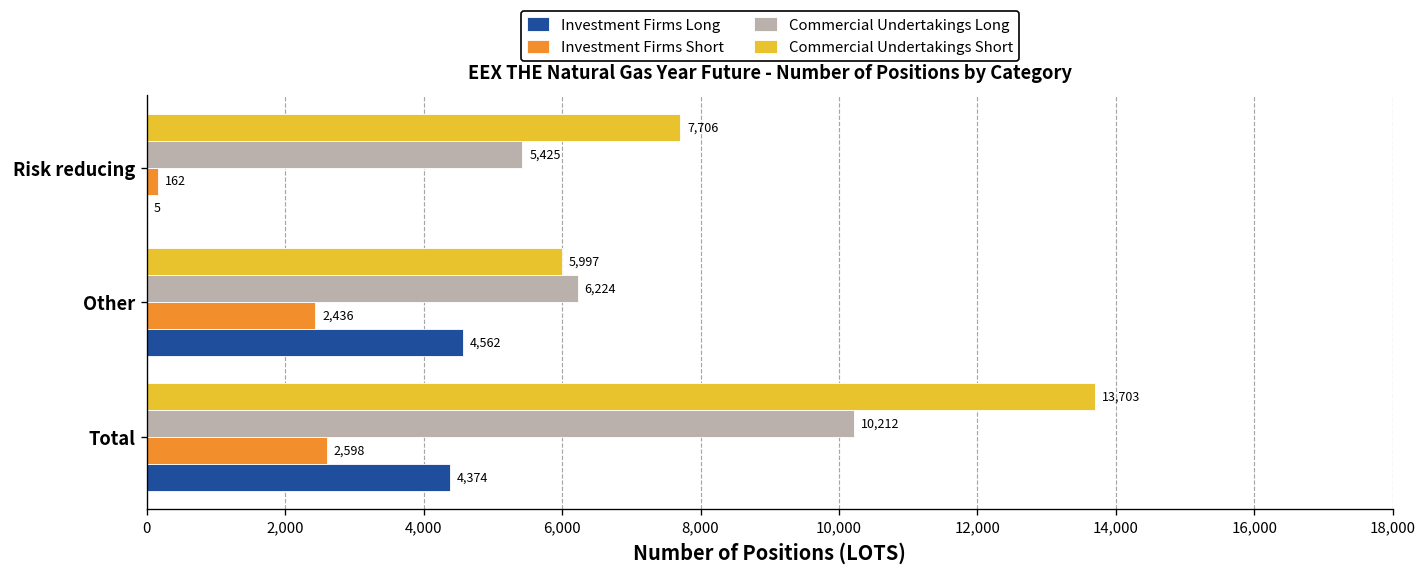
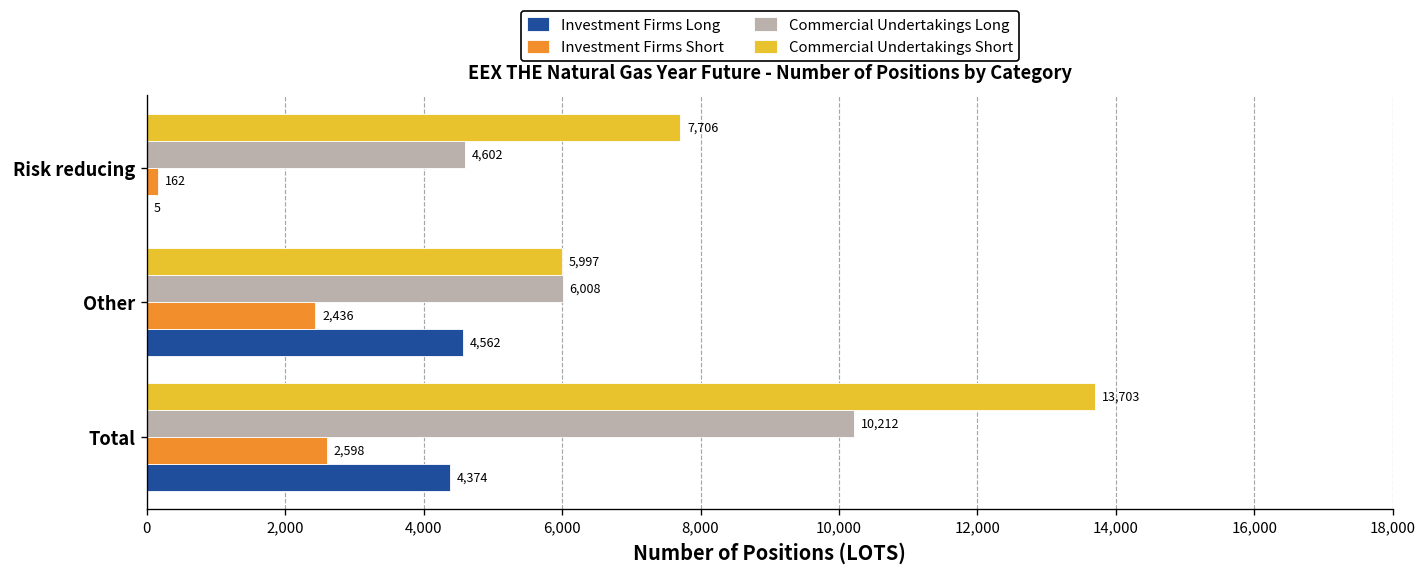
  {
    "Investment Firms Long": {
      "Risk reducing": "5",
      "Other": "4,562",
      "Total": "4,374"
    },
    "Commercial Undertakings Long": {
-     "Risk reducing": "5,425",
-     "Other": "6,224",
+     "Risk reducing": "4,602",
+     "Other": "6,008",
      "Total": "10,212"
    }
  }
